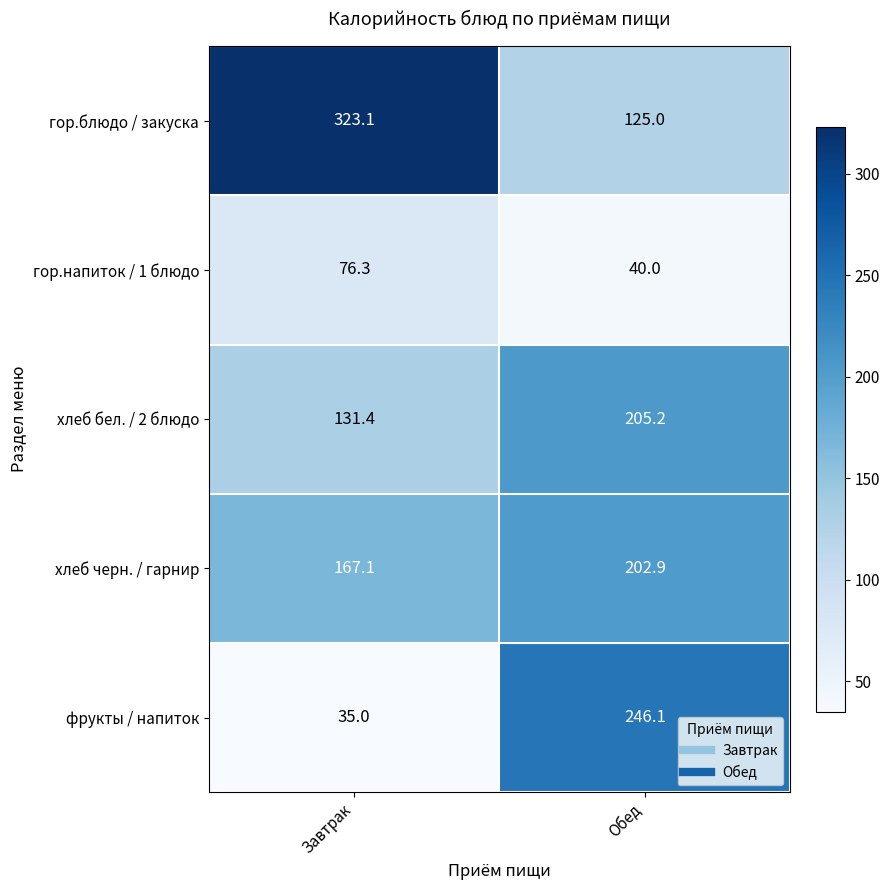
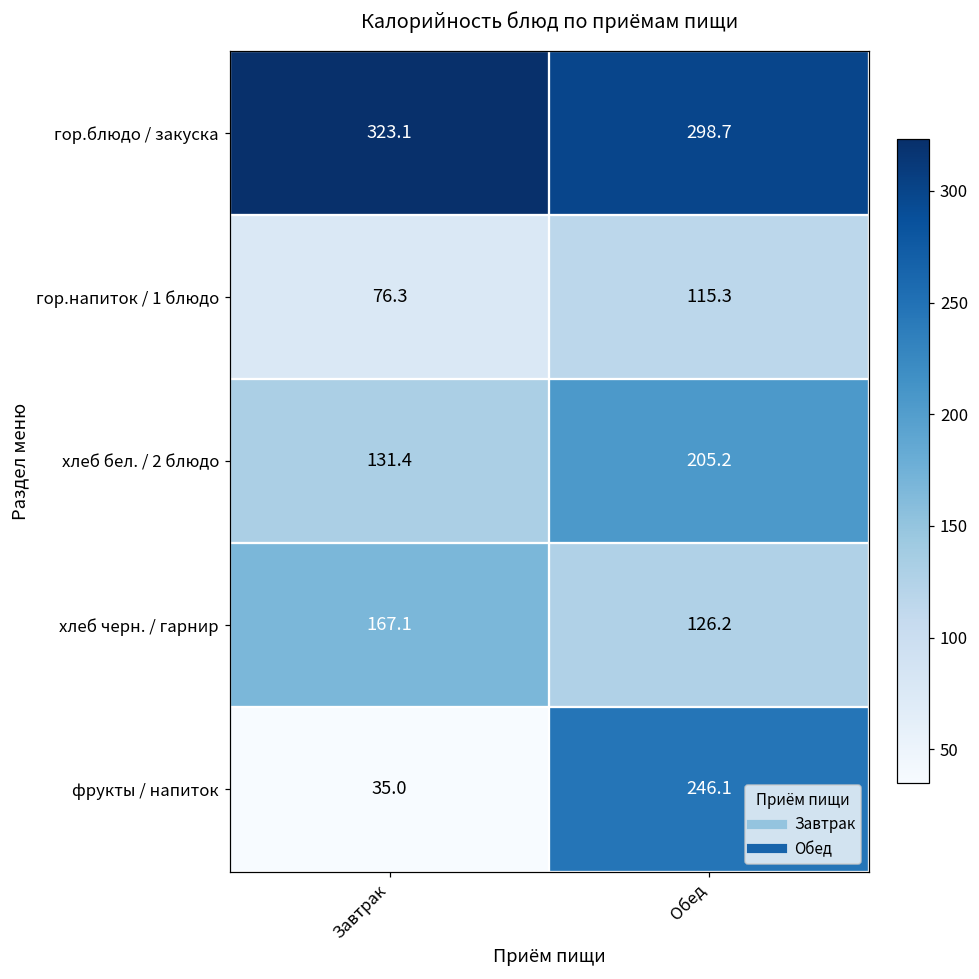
  {
    "гор.блюдо / закуска": {
      "Завтрак": 323.1,
-     "Обед": 125.0
+     "Обед": 298.7
    },
    "гор.напиток / 1 блюдо": {
      "Завтрак": 76.3,
-     "Обед": 40.0
+     "Обед": 115.3
    },
    "хлеб бел. / 2 блюдо": {
      "Завтрак": 131.4,
      "Обед": 205.2
    },
    "хлеб черн. / гарнир": {
      "Завтрак": 167.1,
-     "Обед": 202.9
+     "Обед": 126.2
    },
    "фрукты / напиток": {
      "Завтрак": 35.0,
      "Обед": 246.1
    }
  }
